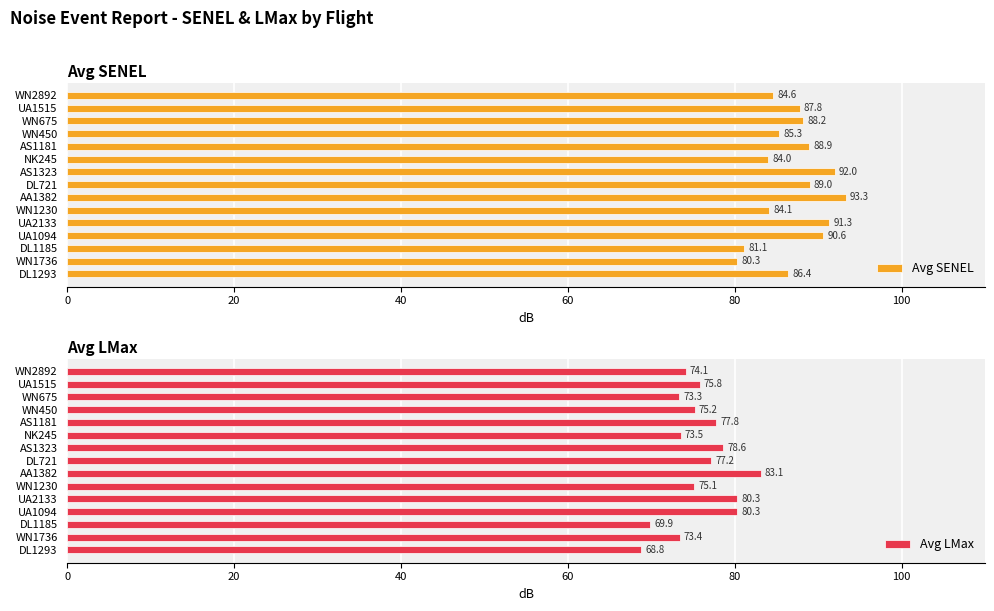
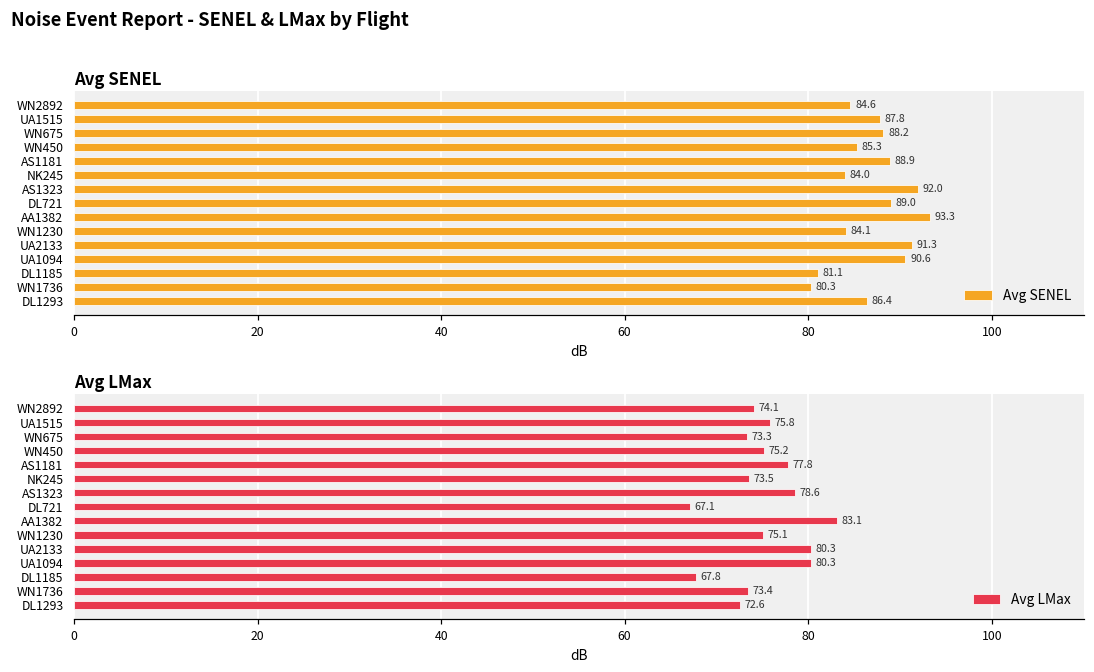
  {
    "Avg SENEL": {
      "WN2892": 84.6,
      "UA1515": 87.8,
      "WN675": 88.2,
      "WN450": 85.3,
      "AS1181": 88.9,
      "NK245": 84.0,
      "AS1323": 92.0,
      "DL721": 89.0,
      "AA1382": 93.3,
      "WN1230": 84.1,
      "UA2133": 91.3,
      "UA1094": 90.6,
      "DL1185": 81.1,
      "WN1736": 80.3,
      "DL1293": 86.4
    },
    "Avg LMax": {
      "WN2892": 74.1,
      "UA1515": 75.8,
      "WN675": 73.3,
      "WN450": 75.2,
      "AS1181": 77.8,
      "NK245": 73.5,
      "AS1323": 78.6,
-     "DL721": 77.2,
+     "DL721": 67.1,
      "AA1382": 83.1,
      "WN1230": 75.1,
      "UA2133": 80.3,
      "UA1094": 80.3,
-     "DL1185": 69.9,
+     "DL1185": 67.8,
      "WN1736": 73.4,
-     "DL1293": 68.8
+     "DL1293": 72.6
    }
  }
